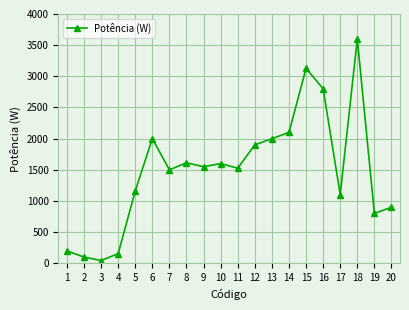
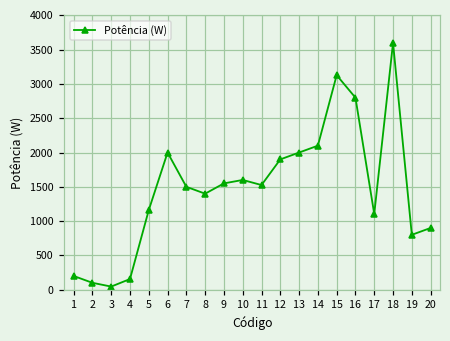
  {
    "1": 200,
    "2": 100,
    "3": 0,
    "4": 200,
    "5": 1200,
    "6": 2000,
    "7": 1500,
-   "8": 1600,
+   "8": 1400,
    "9": 1600,
    "10": 1600,
    "11": 1500,
    "12": 1900,
    "13": 2000,
    "14": 2100,
    "15": 3100,
    "16": 2800,
    "17": 1100,
    "18": 3600,
    "19": 800,
    "20": 900
  }
